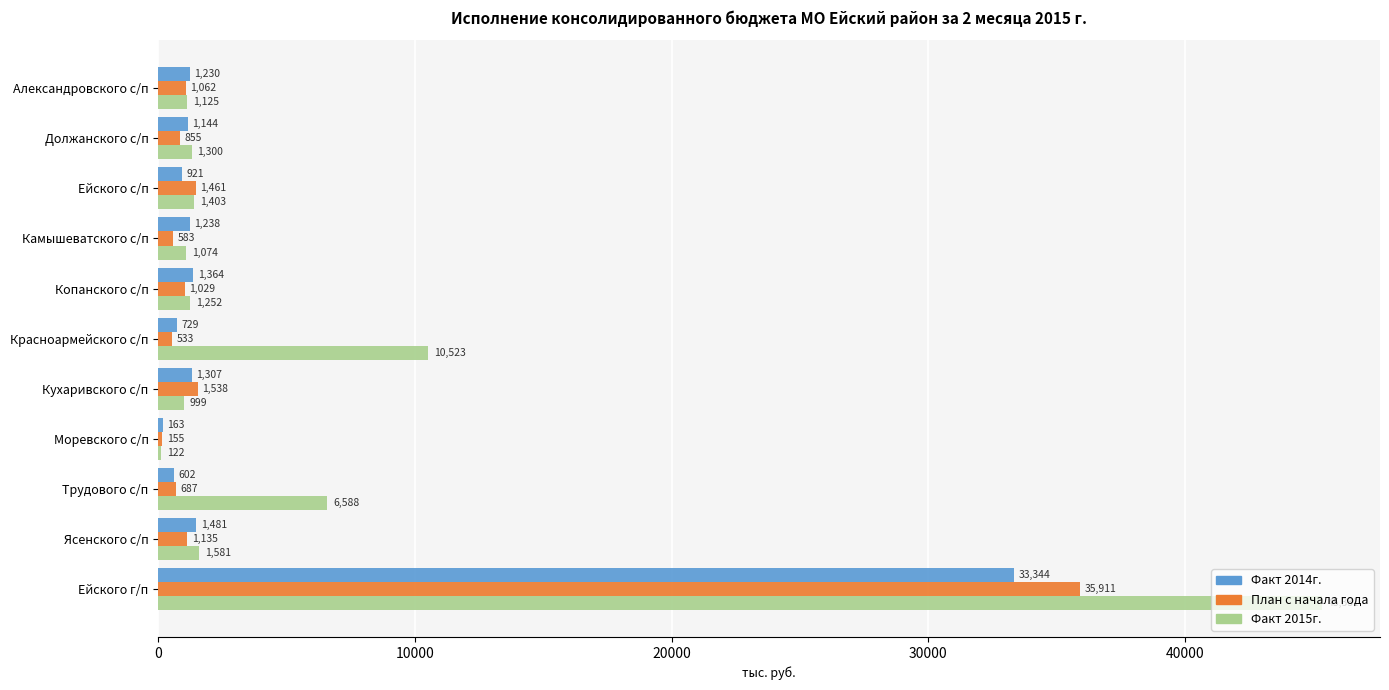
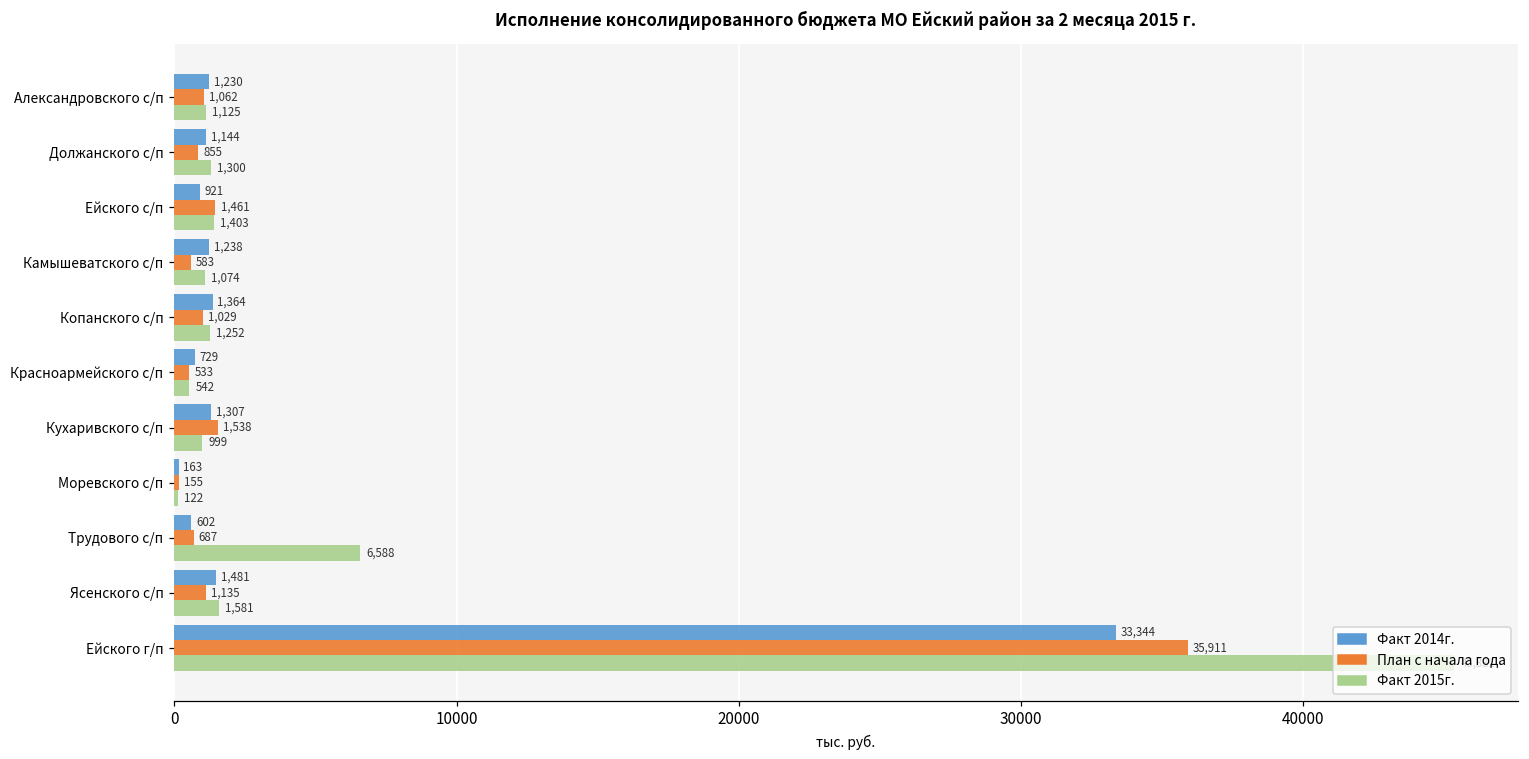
  {
    "Факт 2014г.": {
      "Александровского с/п": "1,230",
      "Должанского с/п": "1,144",
      "Ейского с/п": "921",
      "Камышеватского с/п": "1,238",
      "Копанского с/п": "1,364",
      "Красноармейского с/п": "729",
      "Кухаривского с/п": "1,307",
      "Моревского с/п": "163",
      "Трудового с/п": "602",
      "Ясенского с/п": "1,481",
      "Ейского г/п": "33,344"
    },
    "План с начала года": {
      "Александровского с/п": "1,062",
      "Должанского с/п": "855",
      "Ейского с/п": "1,461",
      "Камышеватского с/п": "583",
      "Копанского с/п": "1,029",
      "Красноармейского с/п": "533",
      "Кухаривского с/п": "1,538",
      "Моревского с/п": "155",
      "Трудового с/п": "687",
      "Ясенского с/п": "1,135",
      "Ейского г/п": "35,911"
    },
    "Факт 2015г.": {
      "Александровского с/п": "1,125",
      "Должанского с/п": "1,300",
      "Ейского с/п": "1,403",
      "Камышеватского с/п": "1,074",
      "Копанского с/п": "1,252",
-     "Красноармейского с/п": "10,523",
+     "Красноармейского с/п": "542",
      "Кухаривского с/п": "999",
      "Моревского с/п": "122",
      "Трудового с/п": "6,588",
      "Ясенского с/п": "1,581"
    }
  }
